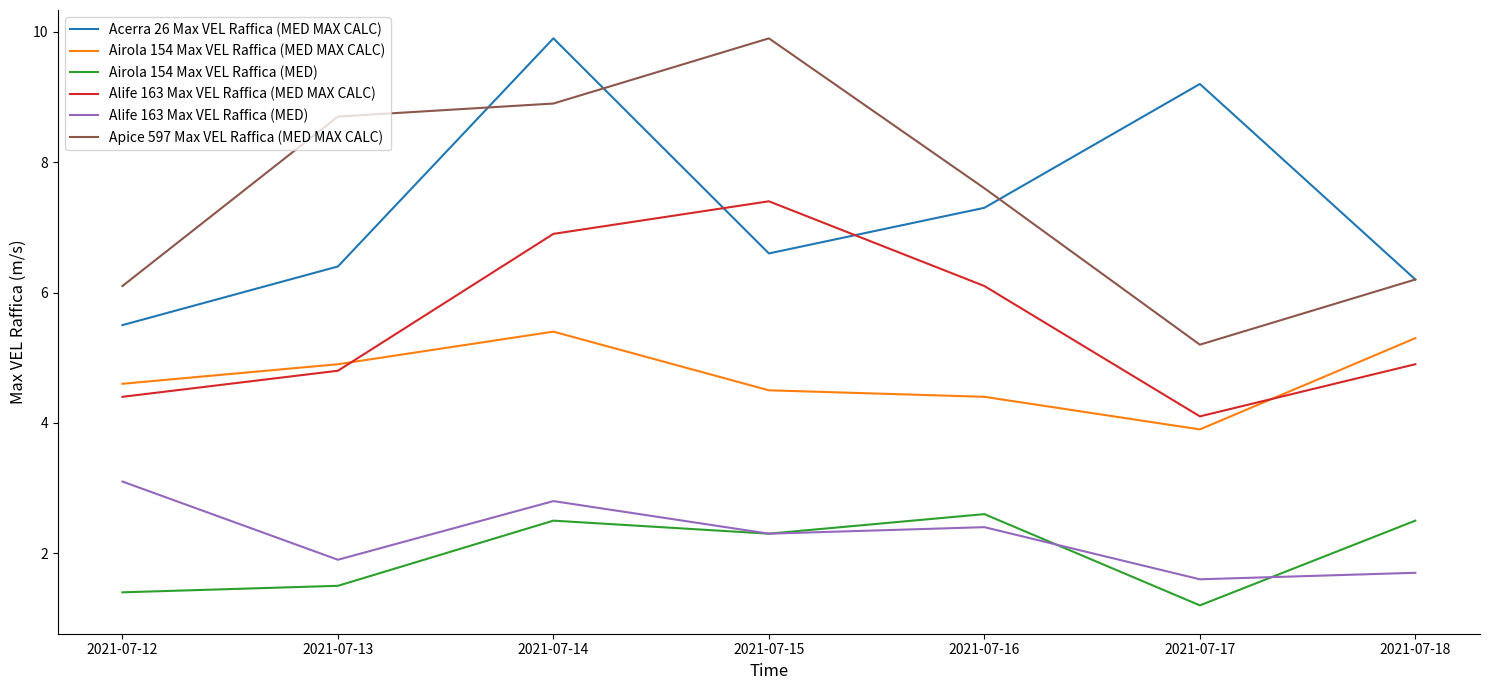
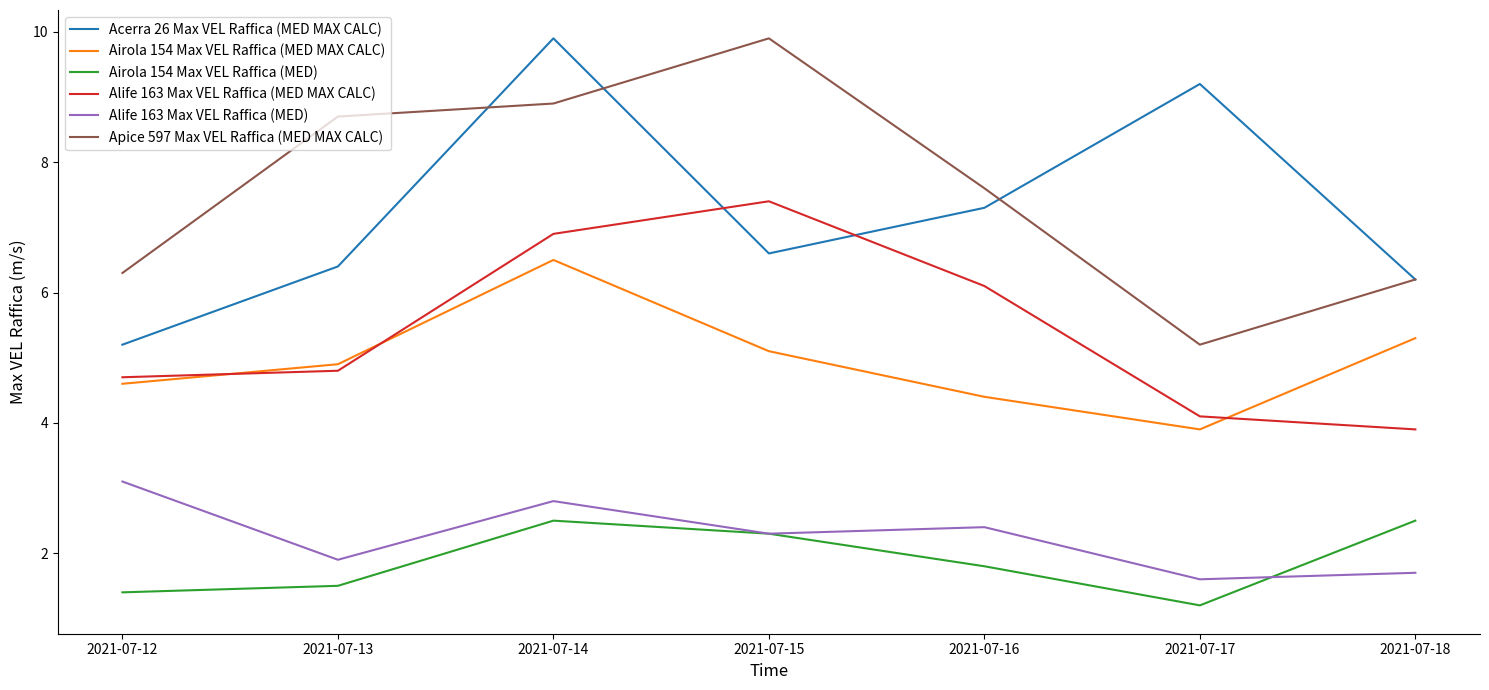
  {
    "Acerra 26 Max VEL Raffica (MED MAX CALC)": {
-     "2021-07-12": 5.5,
+     "2021-07-12": 5.2,
      "2021-07-13": 6.4,
      "2021-07-14": 9.9,
      "2021-07-15": 6.6,
      "2021-07-16": 7.3,
      "2021-07-17": 9.2
    },
    "Airola 154 Max VEL Raffica (MED MAX CALC)": {
      "2021-07-12": 4.6,
      "2021-07-13": 4.9,
-     "2021-07-14": 5.4,
-     "2021-07-15": 4.5,
+     "2021-07-14": 6.5,
+     "2021-07-15": 5.1,
      "2021-07-16": 4.4,
      "2021-07-17": 3.9,
      "2021-07-18": 5.3
    },
    "Airola 154 Max VEL Raffica (MED)": {
      "2021-07-12": 1.4,
      "2021-07-13": 1.5,
      "2021-07-14": 2.5,
-     "2021-07-16": 2.6,
+     "2021-07-16": 1.8,
      "2021-07-17": 1.2,
      "2021-07-18": 2.5
    },
    "Alife 163 Max VEL Raffica (MED MAX CALC)": {
-     "2021-07-12": 4.4,
+     "2021-07-12": 4.7,
      "2021-07-13": 4.8,
      "2021-07-14": 6.9,
      "2021-07-15": 7.4,
      "2021-07-16": 6.1,
      "2021-07-17": 4.1,
-     "2021-07-18": 4.9
+     "2021-07-18": 3.9
    },
    "Alife 163 Max VEL Raffica (MED)": {
      "2021-07-12": 3.1,
      "2021-07-13": 1.9,
      "2021-07-14": 2.8,
      "2021-07-16": 2.4,
      "2021-07-17": 1.6,
      "2021-07-18": 1.7
    },
    "Apice 597 Max VEL Raffica (MED MAX CALC)": {
-     "2021-07-12": 6.1,
+     "2021-07-12": 6.3,
      "2021-07-14": 8.9,
      "2021-07-15": 9.9,
      "2021-07-16": 7.6,
      "2021-07-17": 5.2
    }
  }
